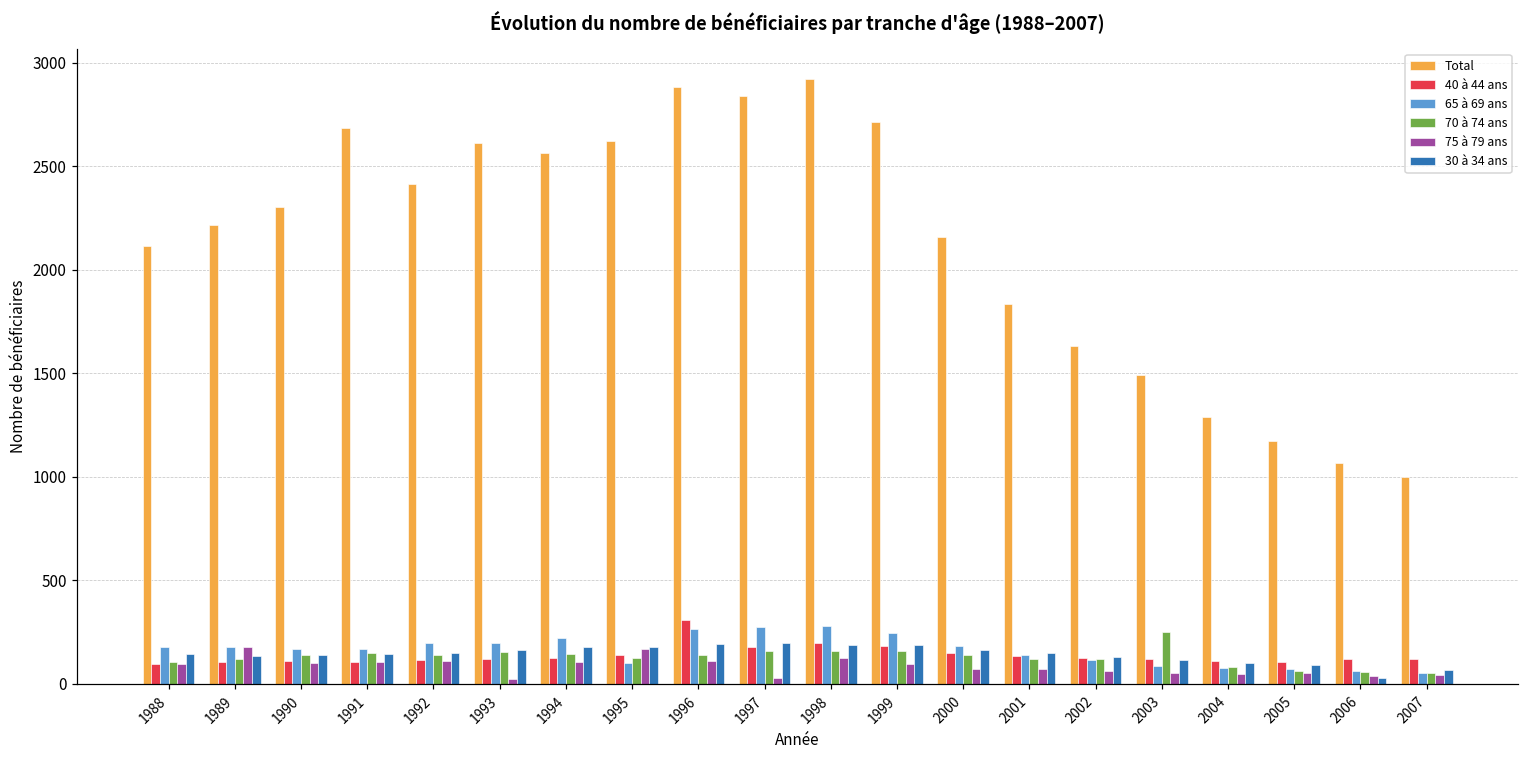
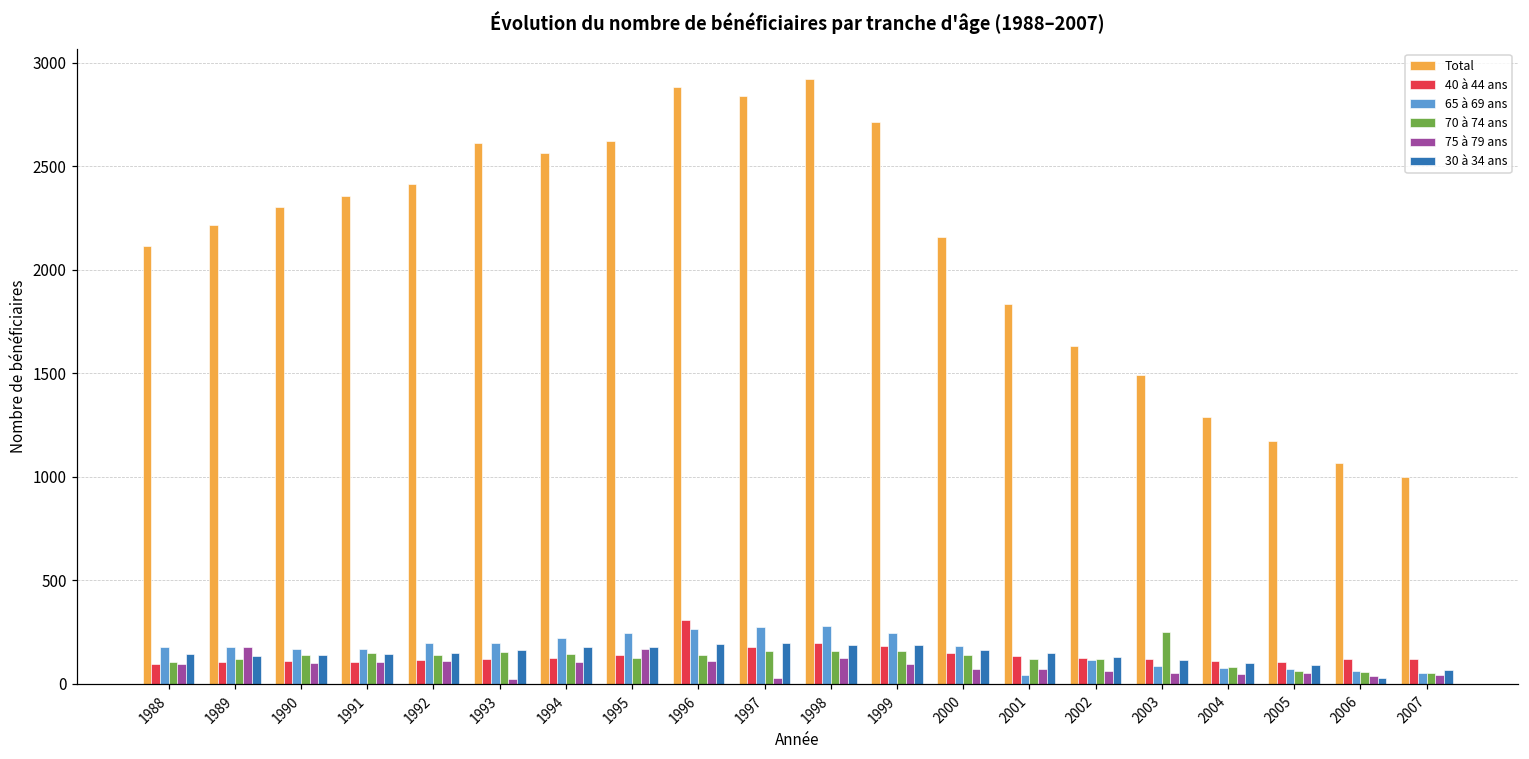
  {
    "Total": {
      "1988": 2110,
      "1989": 2220,
      "1990": 2300,
-     "1991": 2690,
+     "1991": 2360,
      "1992": 2410,
      "1993": 2620,
      "1994": 2570,
      "1995": 2620,
      "1996": 2890,
      "1997": 2840,
      "1998": 2920,
      "1999": 2710,
      "2000": 2160,
      "2001": 1840,
      "2002": 1630,
      "2003": 1490,
      "2004": 1290,
      "2005": 1170,
      "2006": 1070,
      "2007": 1000
    },
    "40 à 44 ans": {
      "1988": 100,
      "1989": 110,
      "1990": 110,
      "1991": 110,
      "1992": 110,
      "1993": 120,
      "1994": 130,
      "1995": 140,
      "1996": 310,
      "1997": 180,
      "1998": 200,
      "1999": 180,
      "2000": 150,
      "2001": 130,
      "2002": 120,
      "2003": 120,
      "2004": 110,
      "2005": 100,
      "2006": 120,
      "2007": 120
    },
    "65 à 69 ans": {
      "1988": 180,
      "1989": 180,
      "1990": 170,
      "1991": 170,
      "1992": 200,
      "1993": 200,
      "1994": 220,
-     "1995": 100,
+     "1995": 250,
      "1996": 270,
      "1997": 270,
      "1998": 280,
      "1999": 240,
      "2000": 180,
-     "2001": 140,
+     "2001": 40,
      "2002": 110,
      "2003": 90,
      "2004": 80,
      "2005": 70,
      "2006": 60,
      "2007": 50
    },
    "70 à 74 ans": {
      "1988": 110,
      "1989": 120,
      "1990": 140,
      "1991": 150,
      "1992": 140,
      "1993": 150,
      "1994": 140,
      "1995": 120,
      "1996": 140,
      "1997": 160,
      "1998": 160,
      "1999": 160,
      "2000": 140,
      "2001": 120,
      "2002": 120,
      "2003": 250,
      "2004": 80,
      "2005": 60,
      "2006": 60,
      "2007": 50
    },
    "75 à 79 ans": {
      "1988": 100,
      "1989": 180,
      "1990": 100,
      "1991": 110,
      "1992": 110,
      "1993": 30,
      "1994": 110,
      "1995": 170,
      "1996": 110,
      "1997": 30,
      "1998": 130,
      "1999": 100,
      "2000": 70,
      "2001": 70,
      "2002": 60,
      "2003": 50,
      "2004": 50,
      "2005": 50,
      "2006": 40,
      "2007": 40
    },
    "30 à 34 ans": {
      "1988": 150,
      "1989": 140,
      "1990": 140,
      "1991": 150,
      "1992": 150,
      "1993": 160,
      "1994": 180,
      "1995": 180,
      "1996": 190,
      "1997": 200,
      "1998": 190,
      "1999": 190,
      "2000": 170,
      "2001": 150,
      "2002": 130,
      "2003": 120,
      "2004": 100,
      "2005": 90,
      "2006": 30,
      "2007": 70
    }
  }
